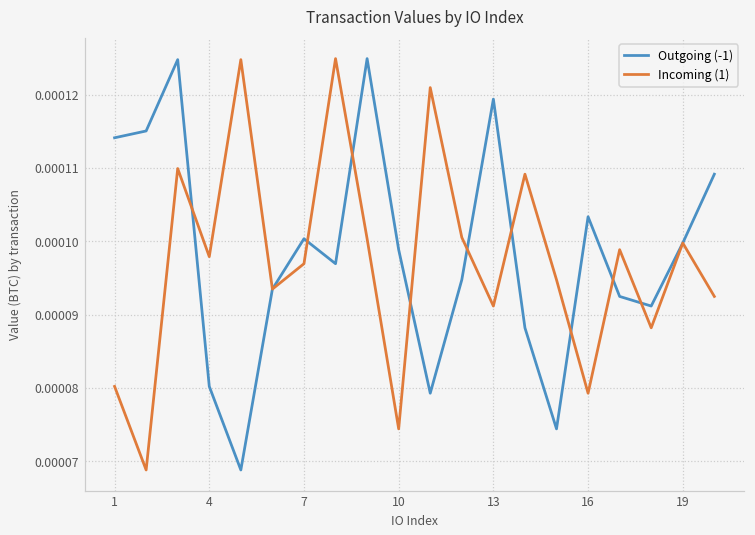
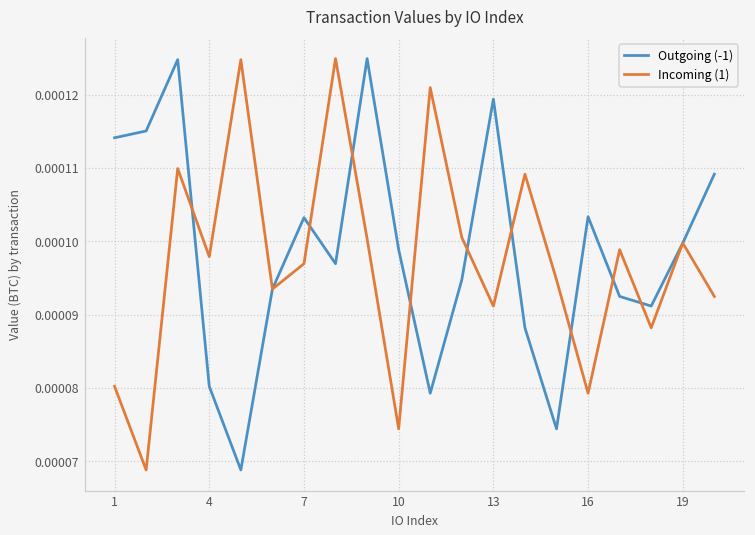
  {
    "Outgoing (-1)": {
      "1": 0.000114,
      "4": 0.000080,
-     "7": 0.000100,
+     "7": 0.000103,
      "10": 0.000099,
      "13": 0.000119,
      "16": 0.000103
    },
    "Incoming (1)": {
      "1": 0.000080,
      "4": 0.000098,
      "7": 0.000097,
      "10": 0.000074,
      "13": 0.000091,
      "16": 0.000079
    }
  }
